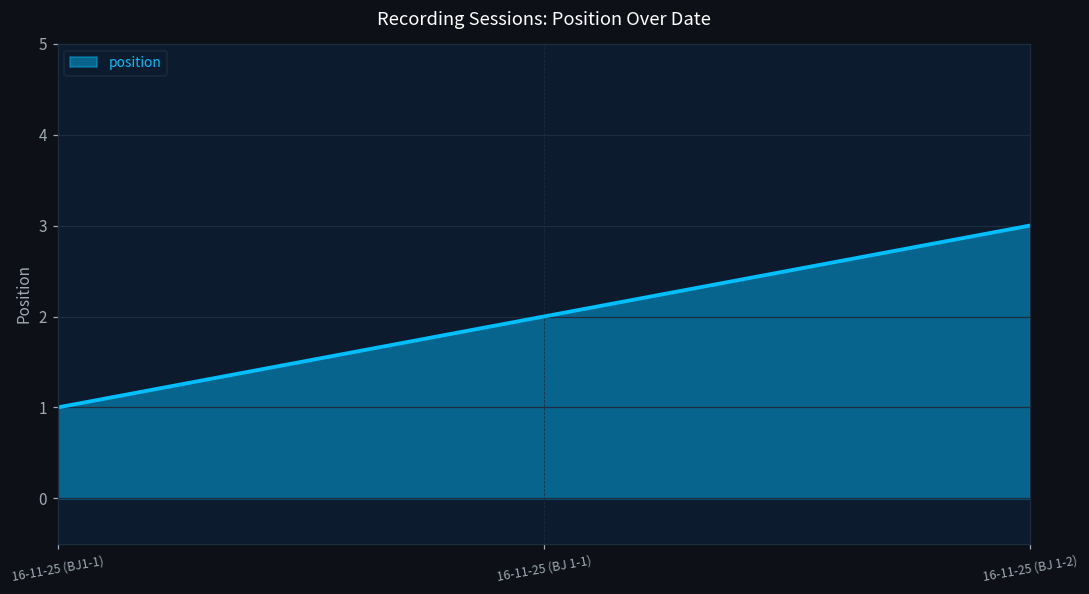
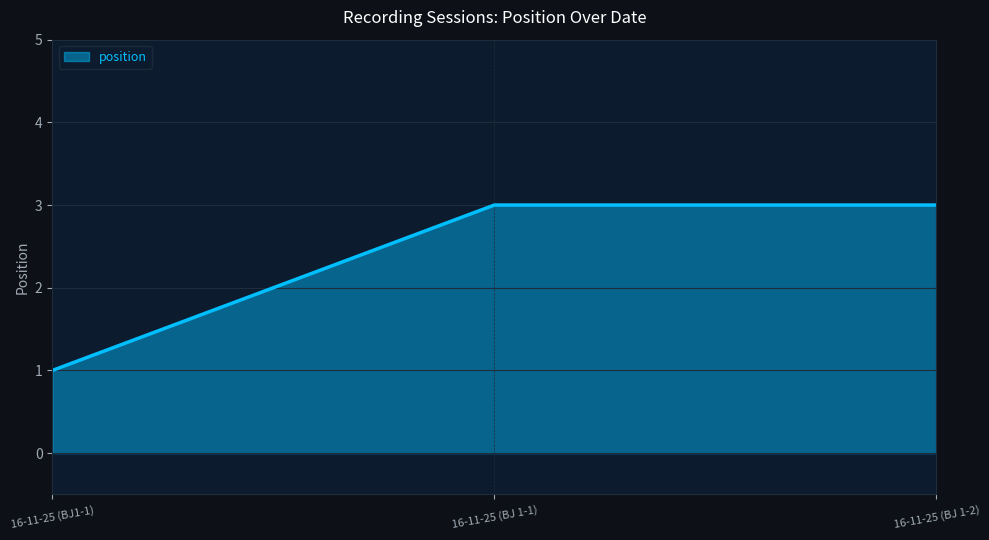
  {
    "16-11-25 (BJ1-1)": 1,
-   "16-11-25 (BJ 1-1)": 2,
+   "16-11-25 (BJ 1-1)": 3,
    "16-11-25 (BJ 1-2)": 3
  }
